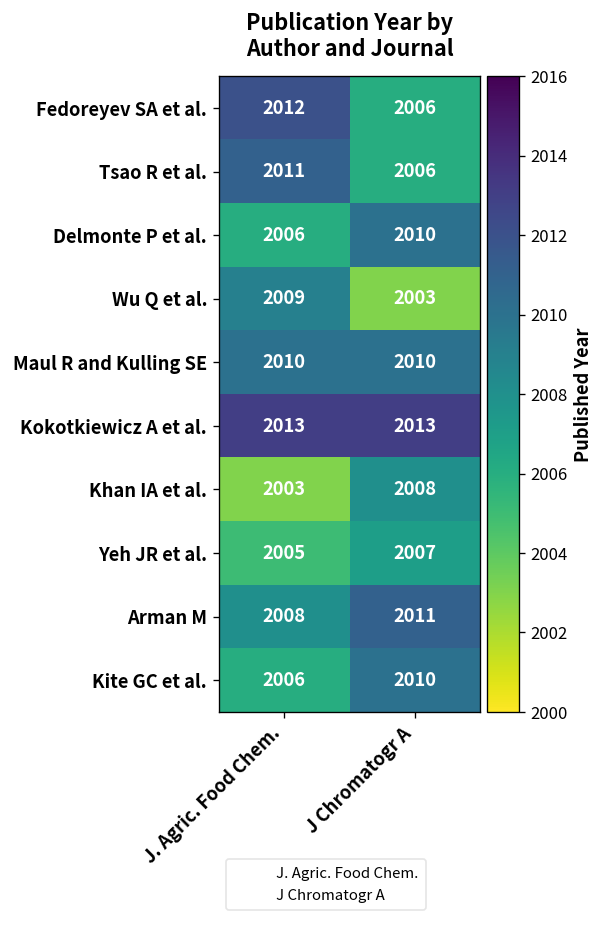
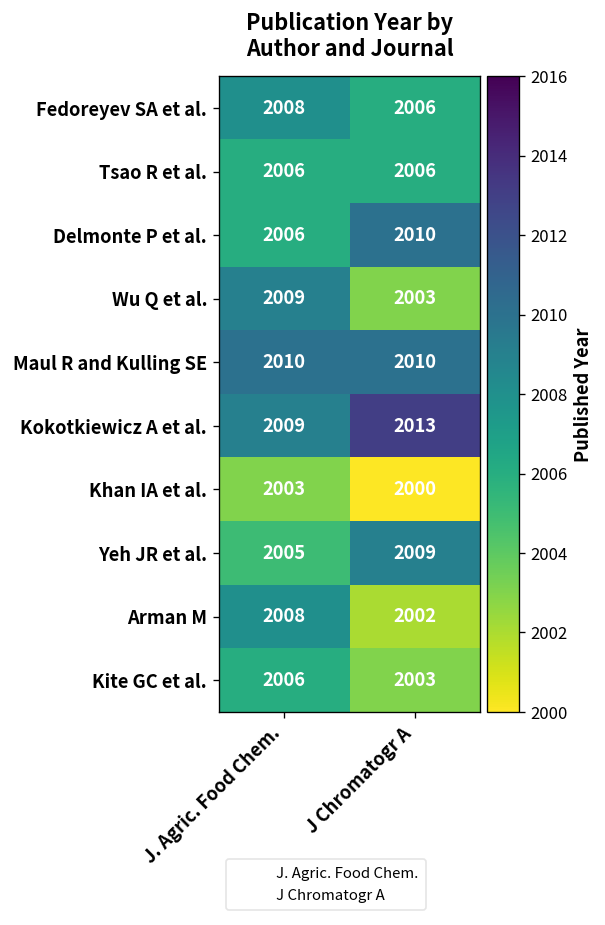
  {
    "Fedoreyev SA et al.": {
-     "J. Agric. Food Chem.": 2012,
+     "J. Agric. Food Chem.": 2008,
      "J Chromatogr A": 2006
    },
    "Tsao R et al.": {
-     "J. Agric. Food Chem.": 2011,
+     "J. Agric. Food Chem.": 2006,
      "J Chromatogr A": 2006
    },
    "Delmonte P et al.": {
      "J. Agric. Food Chem.": 2006,
      "J Chromatogr A": 2010
    },
    "Wu Q et al.": {
      "J. Agric. Food Chem.": 2009,
      "J Chromatogr A": 2003
    },
    "Maul R and Kulling SE": {
      "J. Agric. Food Chem.": 2010,
      "J Chromatogr A": 2010
    },
    "Kokotkiewicz A et al.": {
-     "J. Agric. Food Chem.": 2013,
+     "J. Agric. Food Chem.": 2009,
      "J Chromatogr A": 2013
    },
    "Khan IA et al.": {
      "J. Agric. Food Chem.": 2003,
-     "J Chromatogr A": 2008
+     "J Chromatogr A": 2000
    },
    "Yeh JR et al.": {
      "J. Agric. Food Chem.": 2005,
-     "J Chromatogr A": 2007
+     "J Chromatogr A": 2009
    },
    "Arman M": {
      "J. Agric. Food Chem.": 2008,
-     "J Chromatogr A": 2011
+     "J Chromatogr A": 2002
    },
    "Kite GC et al.": {
      "J. Agric. Food Chem.": 2006,
-     "J Chromatogr A": 2010
+     "J Chromatogr A": 2003
    }
  }
